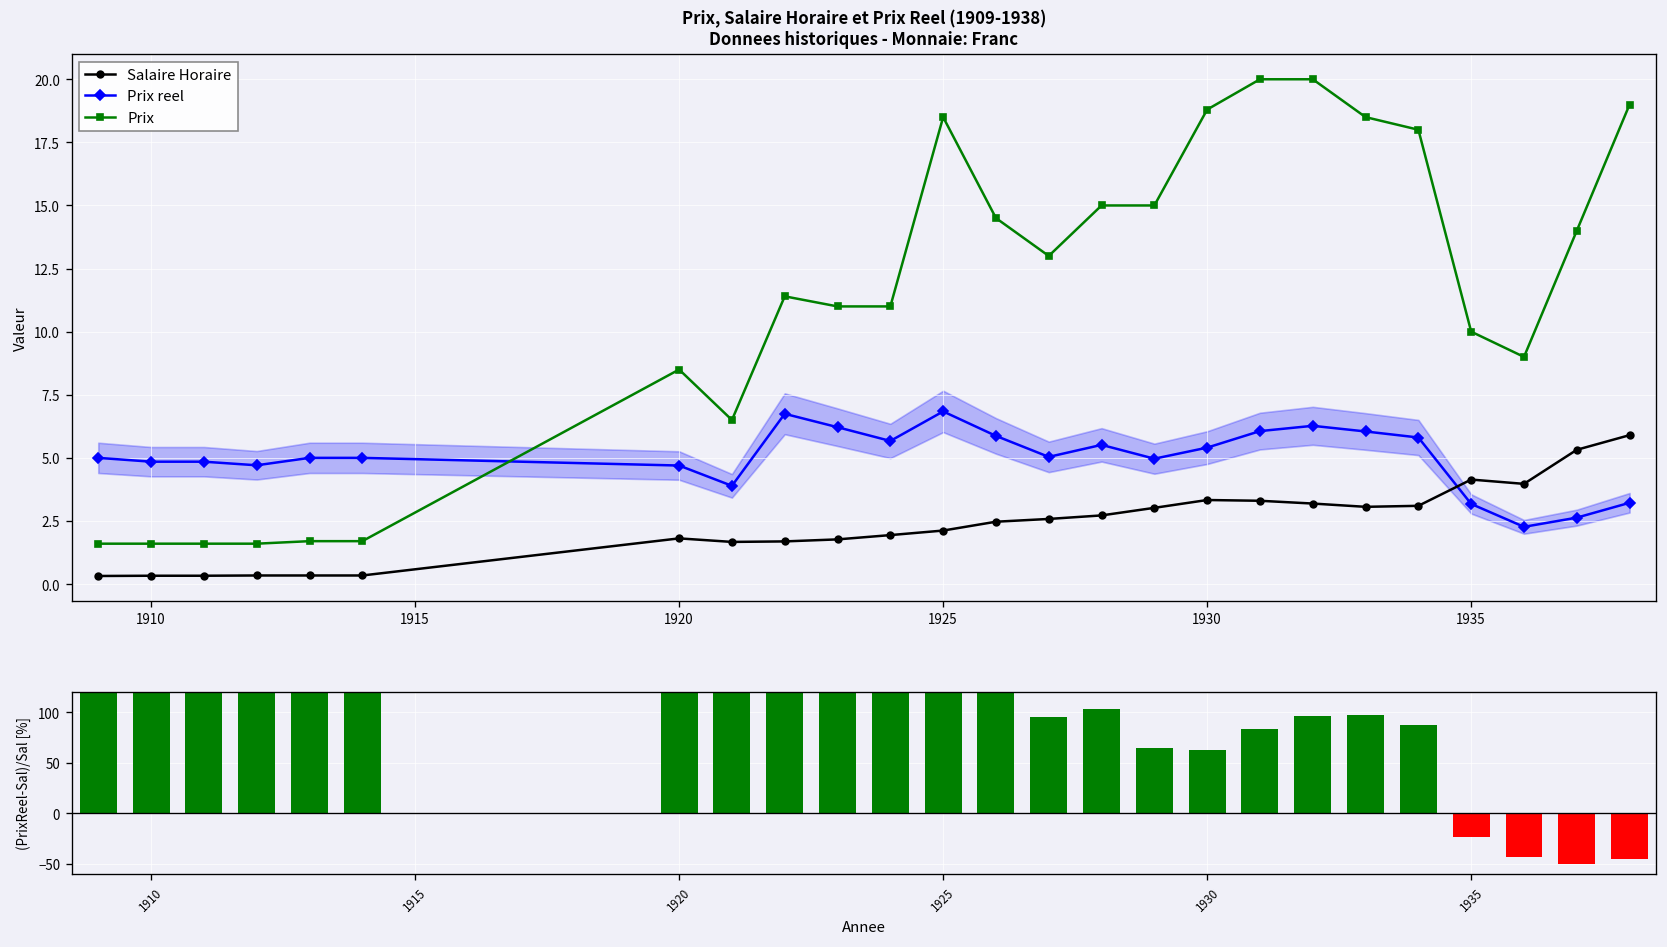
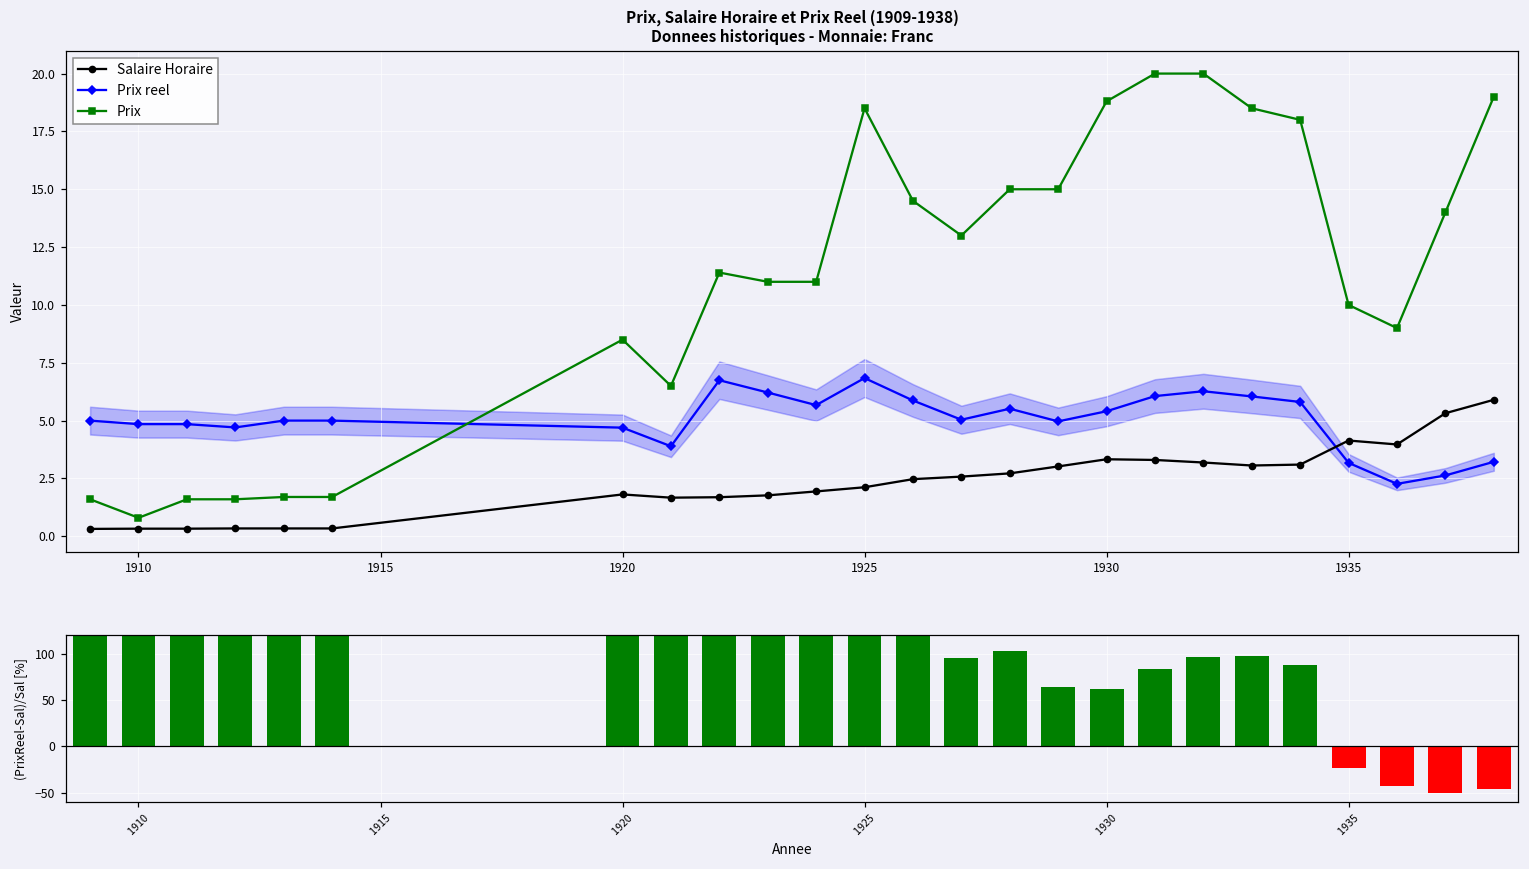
  {
    "Prix, Salaire Horaire et Prix Reel (1909-1938) Donnees historiques - Monnaie: Franc": {
      "Salaire Horaire": {
        "1910": 0.3,
        "1920": 1.8,
        "1925": 2.1,
        "1930": 3.3,
        "1935": 4.1
      },
      "Prix": {
-       "1910": 1.6,
+       "1910": 0.8,
        "1920": 8.5,
        "1925": 18.5,
        "1930": 18.8,
        "1935": 10.0
      }
    }
  }
